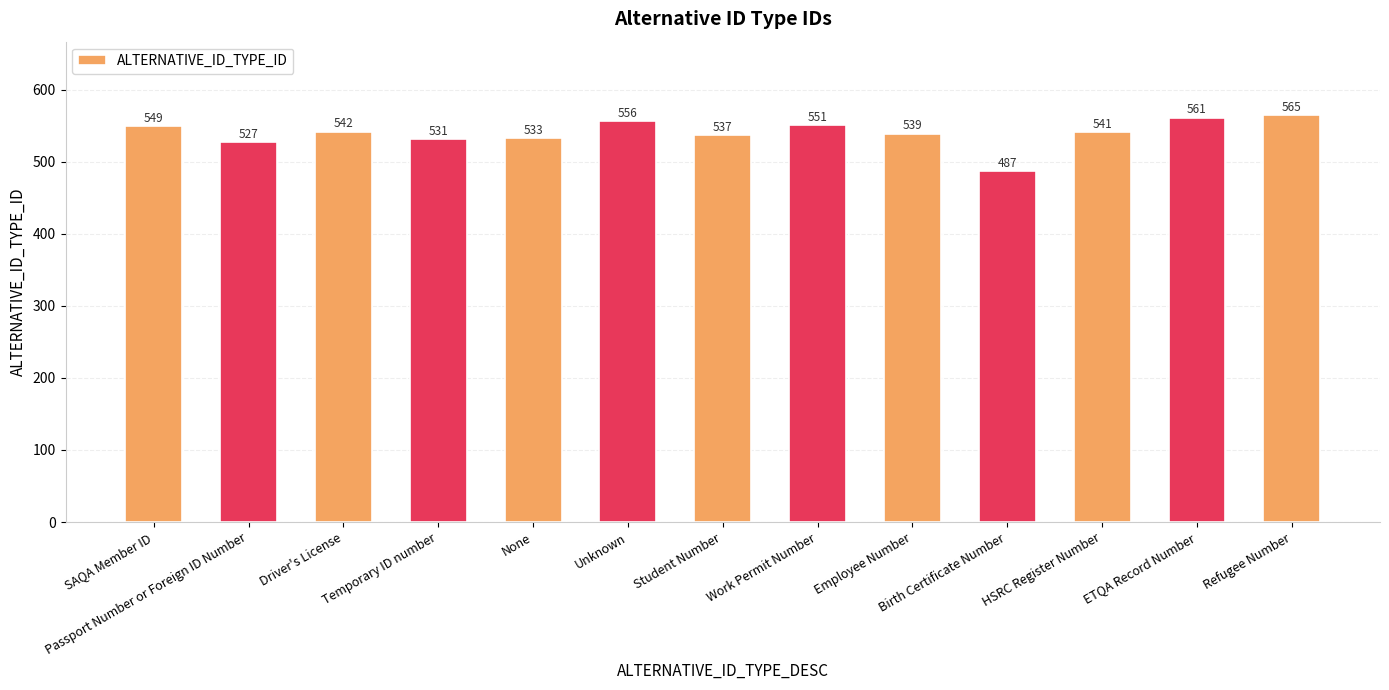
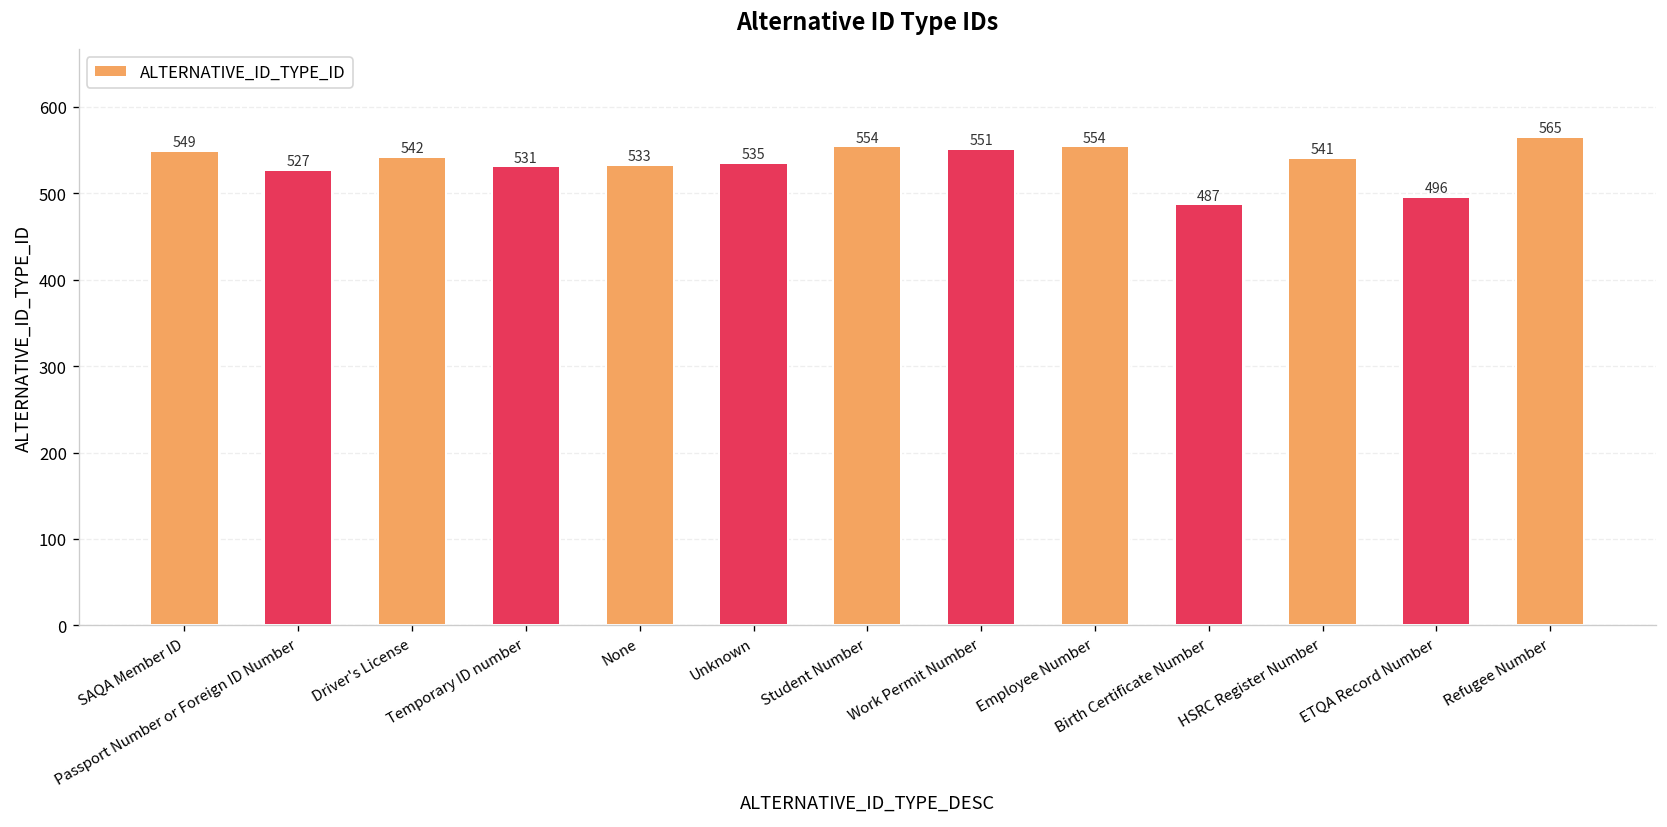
  {
    "SAQA Member ID": 549,
    "Passport Number or Foreign ID Number": 527,
    "Driver's License": 542,
    "Temporary ID number": 531,
    "None": 533,
-   "Unknown": 556,
-   "Student Number": 537,
+   "Unknown": 535,
+   "Student Number": 554,
    "Work Permit Number": 551,
-   "Employee Number": 539,
+   "Employee Number": 554,
    "Birth Certificate Number": 487,
    "HSRC Register Number": 541,
-   "ETQA Record Number": 561,
+   "ETQA Record Number": 496,
    "Refugee Number": 565
  }
